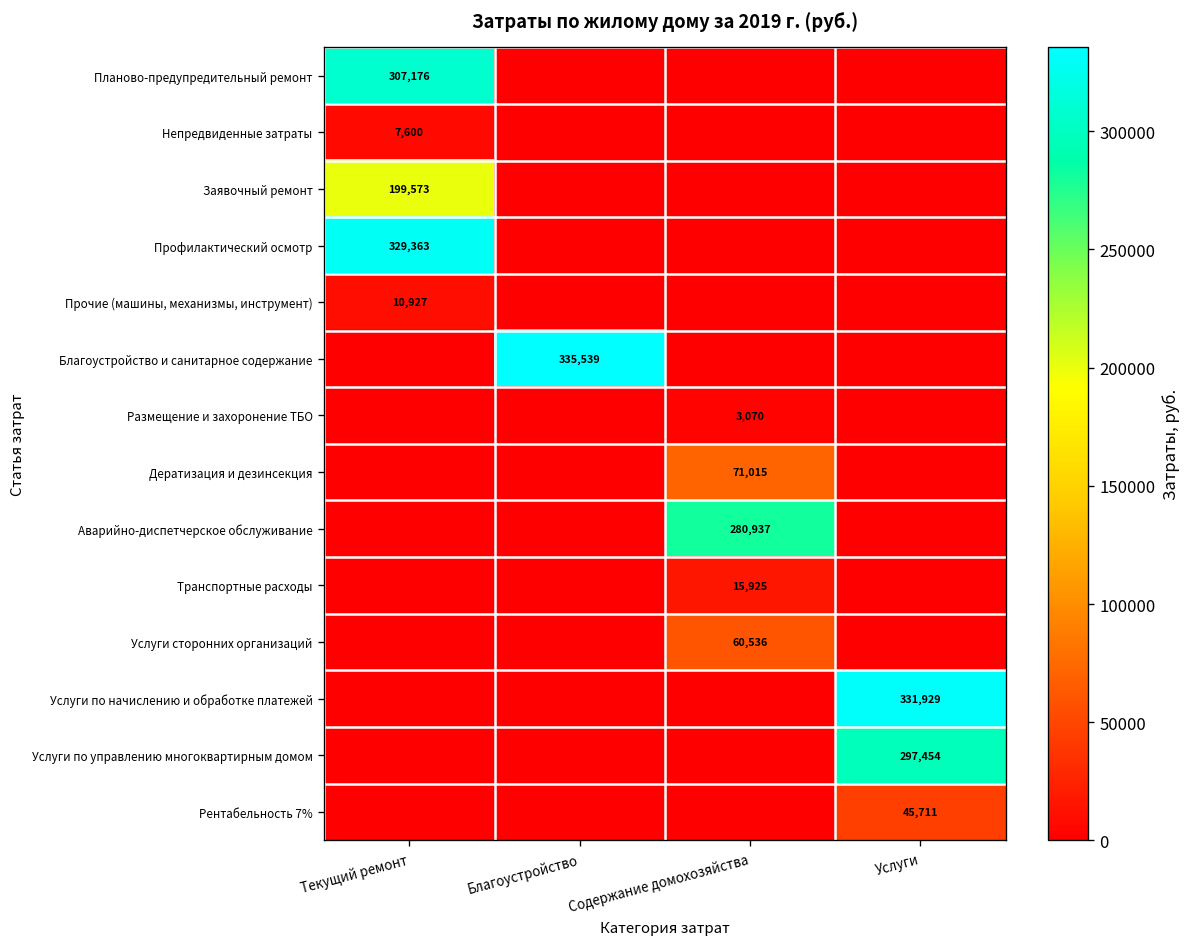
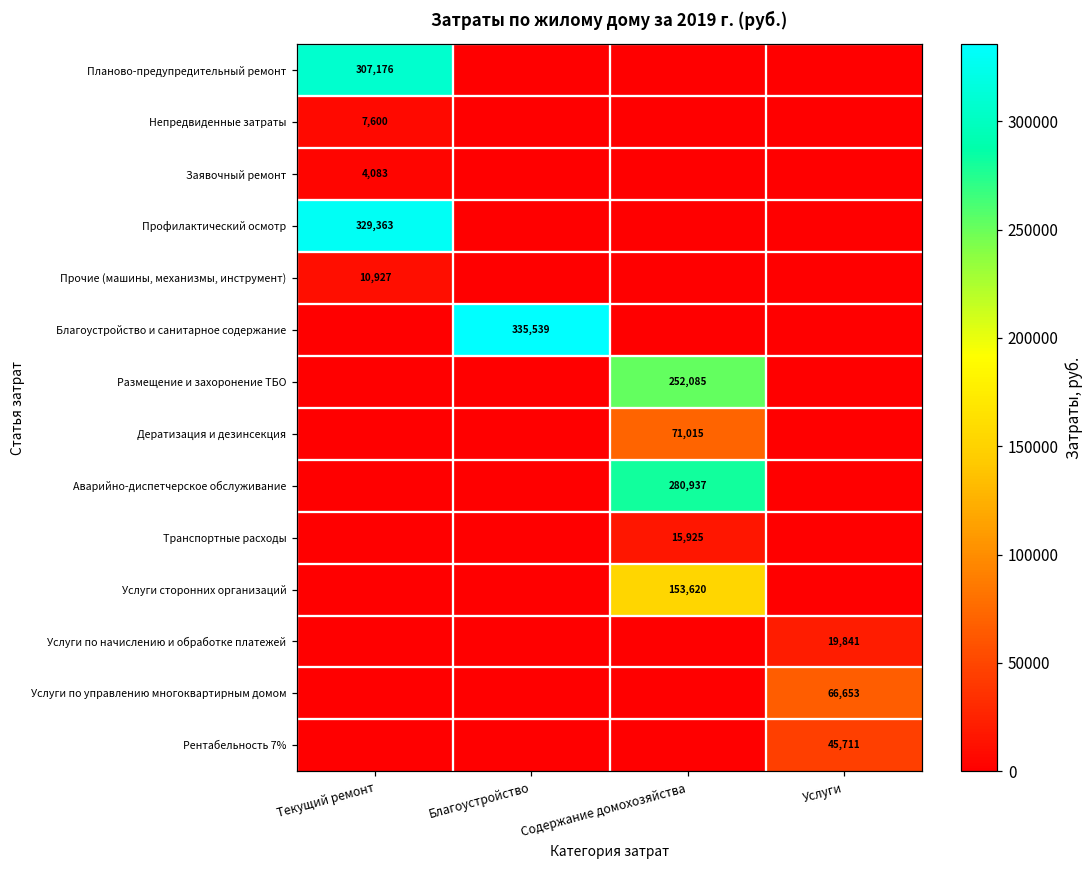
  {
    "Планово-предупредительный ремонт": {
      "Текущий ремонт": "307,176"
    },
    "Непредвиденные затраты": {
      "Текущий ремонт": "7,600"
    },
    "Заявочный ремонт": {
-     "Текущий ремонт": "199,573"
+     "Текущий ремонт": "4,083"
    },
    "Профилактический осмотр": {
      "Текущий ремонт": "329,363"
    },
    "Прочие (машины, механизмы, инструмент)": {
      "Текущий ремонт": "10,927"
    },
    "Благоустройство и санитарное содержание": {
      "Благоустройство": "335,539"
    },
    "Размещение и захоронение ТБО": {
-     "Содержание домохозяйства": "3,070"
+     "Содержание домохозяйства": "252,085"
    },
    "Дератизация и дезинсекция": {
      "Содержание домохозяйства": "71,015"
    },
    "Аварийно-диспетчерское обслуживание": {
      "Содержание домохозяйства": "280,937"
    },
    "Транспортные расходы": {
      "Содержание домохозяйства": "15,925"
    },
    "Услуги сторонних организаций": {
-     "Содержание домохозяйства": "60,536"
+     "Содержание домохозяйства": "153,620"
    },
    "Услуги по начислению и обработке платежей": {
-     "Услуги": "331,929"
+     "Услуги": "19,841"
    },
    "Услуги по управлению многоквартирным домом": {
-     "Услуги": "297,454"
+     "Услуги": "66,653"
    },
    "Рентабельность 7%": {
      "Услуги": "45,711"
    }
  }
